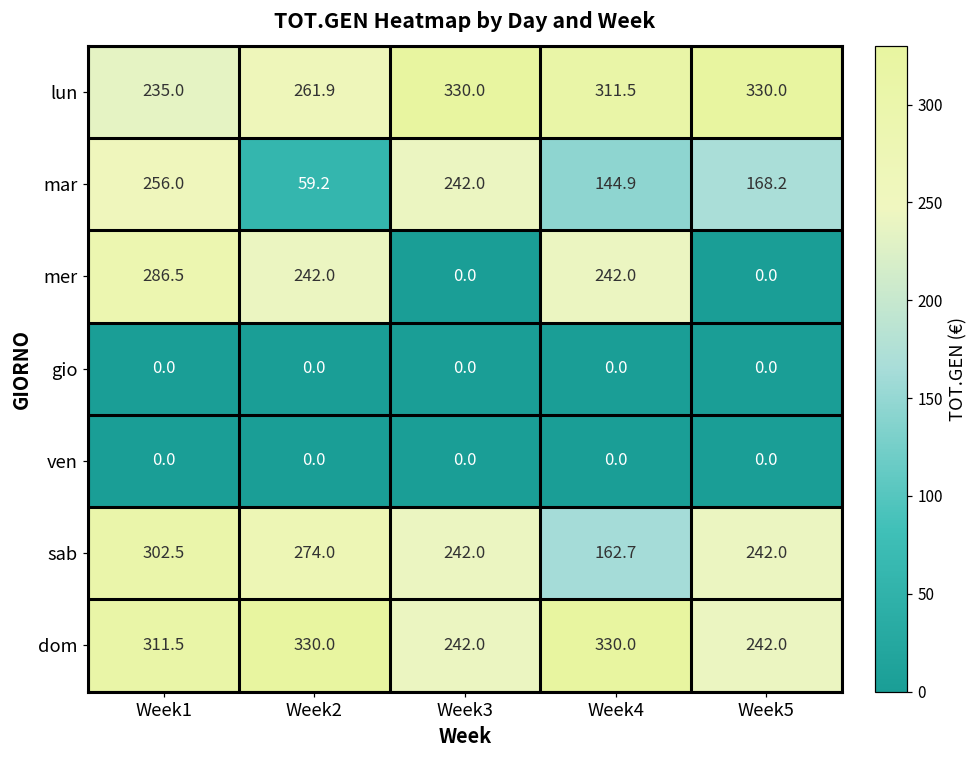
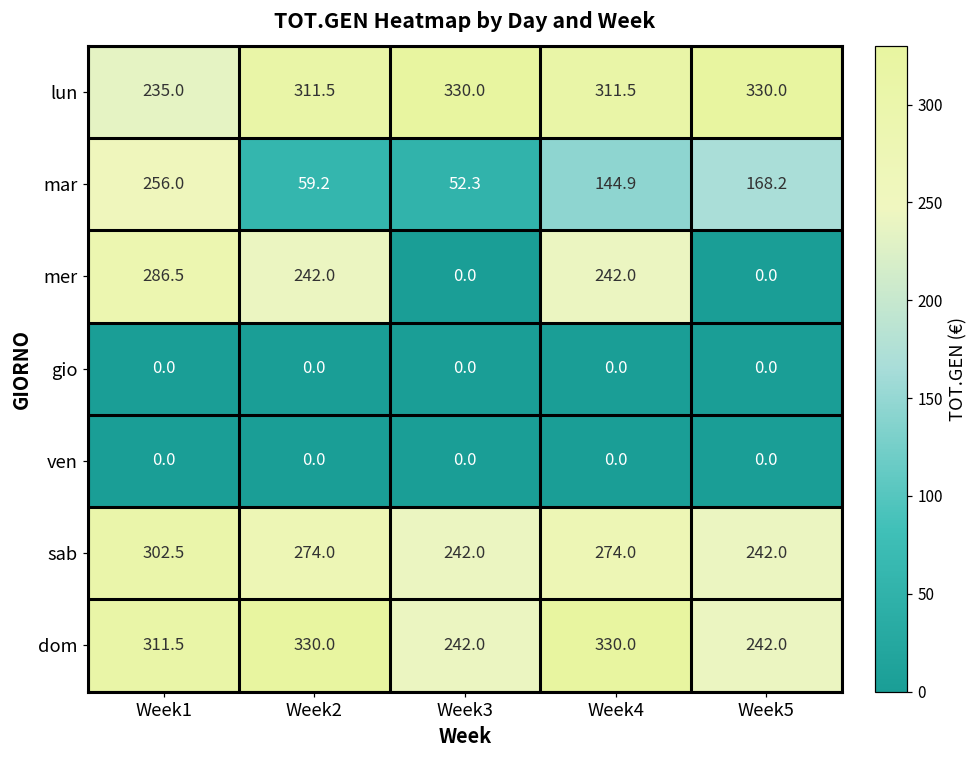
  {
    "lun": {
      "Week1": 235.0,
-     "Week2": 261.9,
+     "Week2": 311.5,
      "Week3": 330.0,
      "Week4": 311.5,
      "Week5": 330.0
    },
    "mar": {
      "Week1": 256.0,
      "Week2": 59.2,
-     "Week3": 242.0,
+     "Week3": 52.3,
      "Week4": 144.9,
      "Week5": 168.2
    },
    "mer": {
      "Week1": 286.5,
      "Week2": 242.0,
      "Week3": 0.0,
      "Week4": 242.0,
      "Week5": 0.0
    },
    "gio": {
      "Week1": 0.0,
      "Week2": 0.0,
      "Week3": 0.0,
      "Week4": 0.0,
      "Week5": 0.0
    },
    "ven": {
      "Week1": 0.0,
      "Week2": 0.0,
      "Week3": 0.0,
      "Week4": 0.0,
      "Week5": 0.0
    },
    "sab": {
      "Week1": 302.5,
      "Week2": 274.0,
      "Week3": 242.0,
-     "Week4": 162.7,
+     "Week4": 274.0,
      "Week5": 242.0
    },
    "dom": {
      "Week1": 311.5,
      "Week2": 330.0,
      "Week3": 242.0,
      "Week4": 330.0,
      "Week5": 242.0
    }
  }
